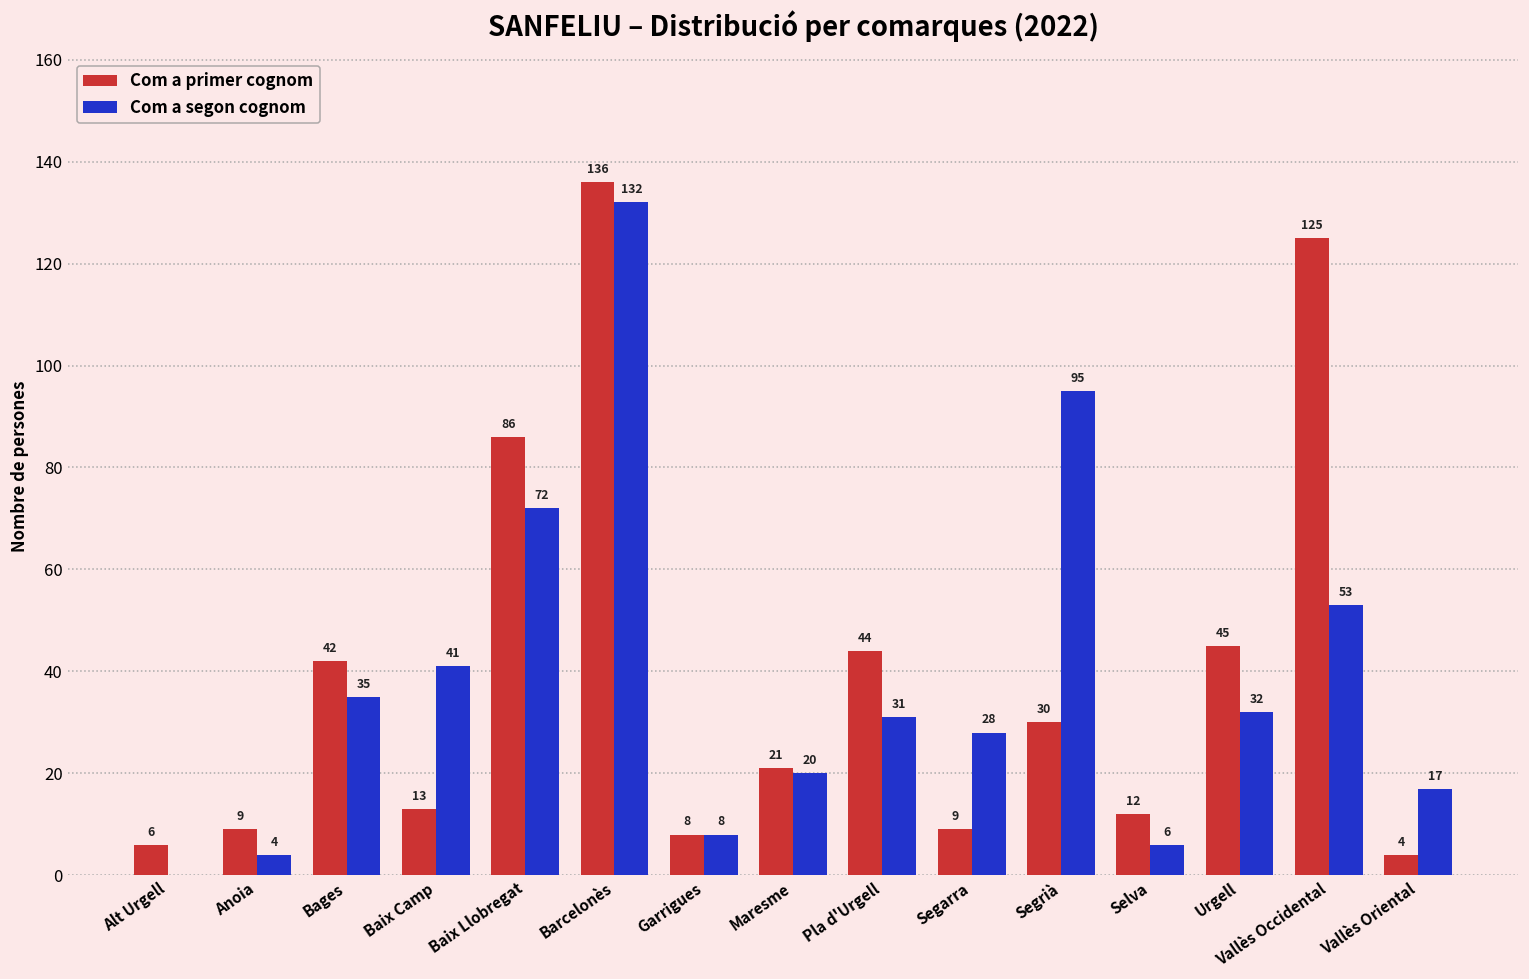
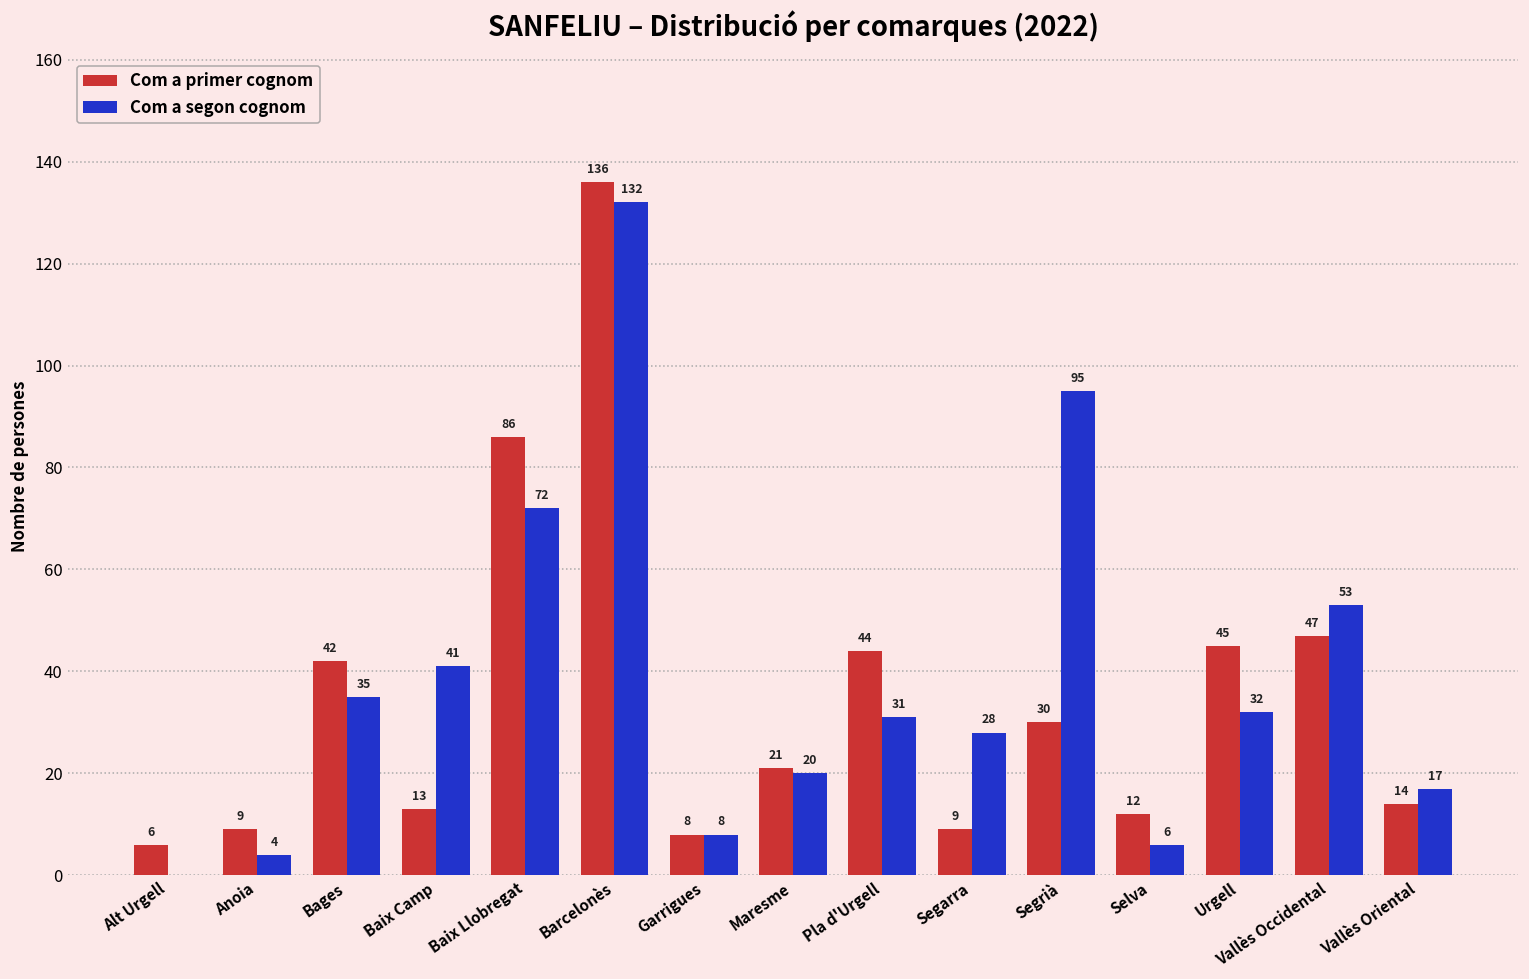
  {
    "Com a primer cognom": {
      "Alt Urgell": 6,
      "Anoia": 9,
      "Bages": 42,
      "Baix Camp": 13,
      "Baix Llobregat": 86,
      "Barcelonès": 136,
      "Garrigues": 8,
      "Maresme": 21,
      "Pla d'Urgell": 44,
      "Segarra": 9,
      "Segrià": 30,
      "Selva": 12,
      "Urgell": 45,
-     "Vallès Occidental": 125,
-     "Vallès Oriental": 4
+     "Vallès Occidental": 47,
+     "Vallès Oriental": 14
    },
    "Com a segon cognom": {
      "Anoia": 4,
      "Bages": 35,
      "Baix Camp": 41,
      "Baix Llobregat": 72,
      "Barcelonès": 132,
      "Garrigues": 8,
      "Maresme": 20,
      "Pla d'Urgell": 31,
      "Segarra": 28,
      "Segrià": 95,
      "Selva": 6,
      "Urgell": 32,
      "Vallès Occidental": 53,
      "Vallès Oriental": 17
    }
  }
